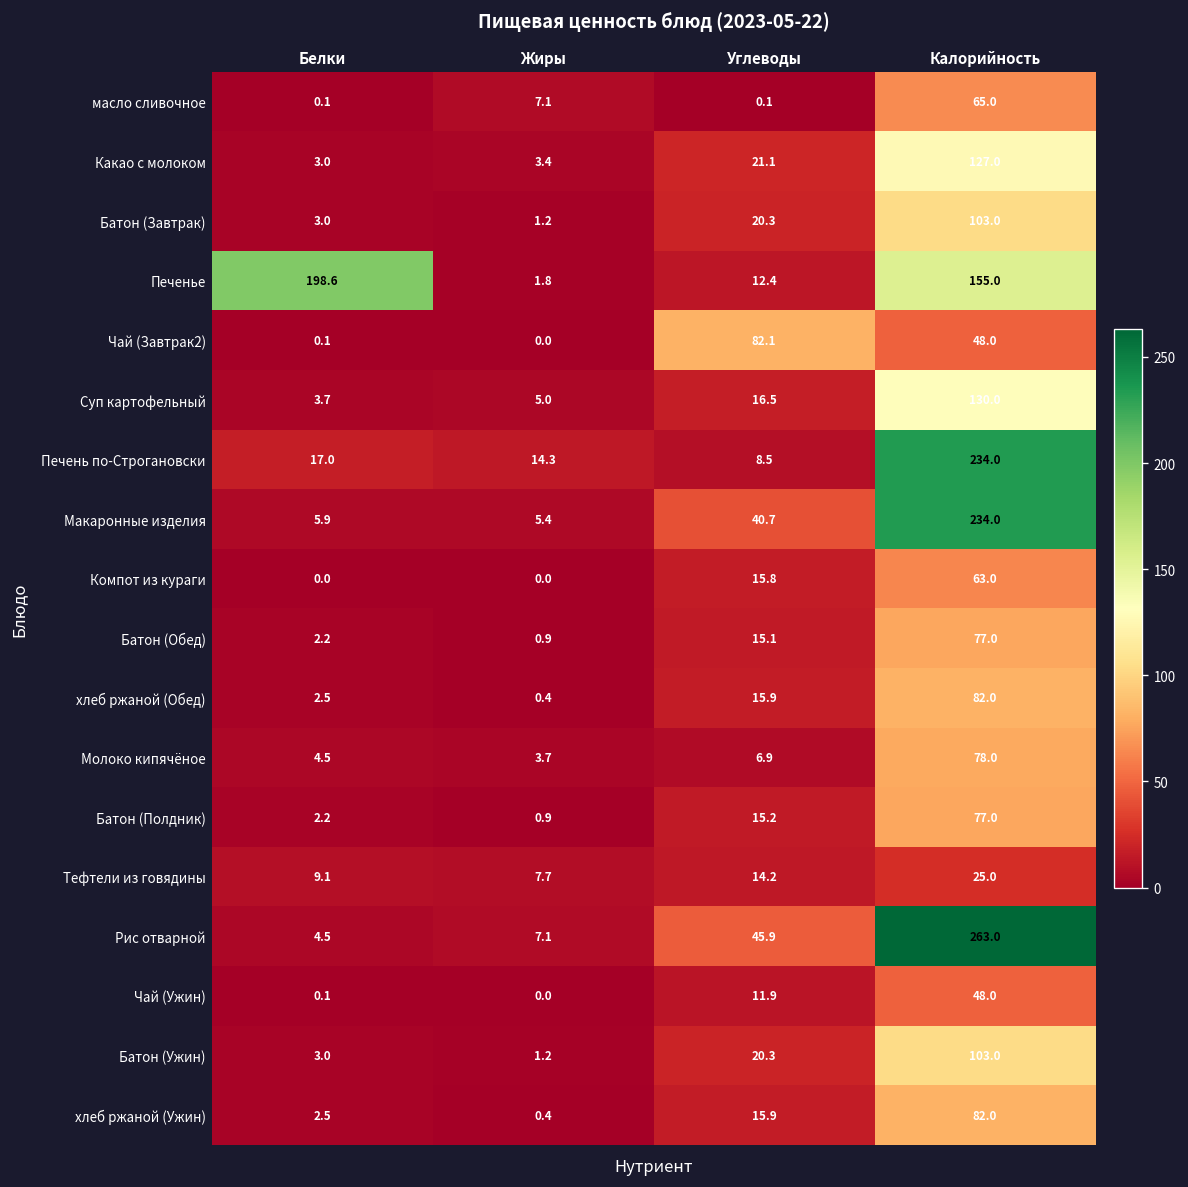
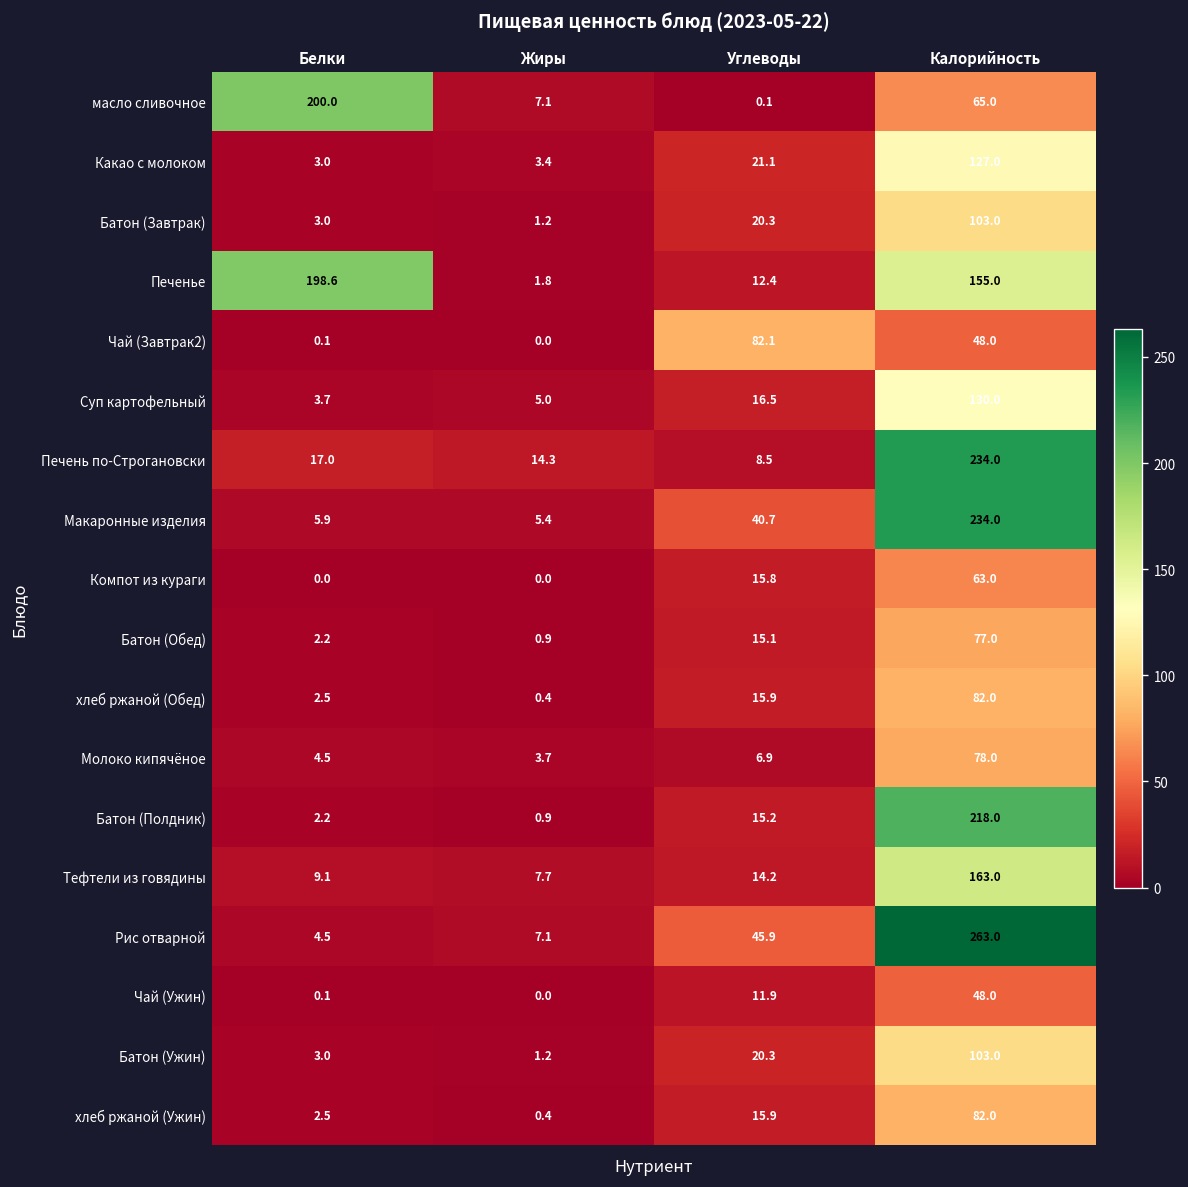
  {
    "масло сливочное": {
-     "Белки": 0.1,
+     "Белки": 200.0,
      "Жиры": 7.1,
      "Углеводы": 0.1,
      "Калорийность": 65.0
    },
    "Какао с молоком": {
      "Белки": 3.0,
      "Жиры": 3.4,
      "Углеводы": 21.1,
      "Калорийность": 127.0
    },
    "Батон (Завтрак)": {
      "Белки": 3.0,
      "Жиры": 1.2,
      "Углеводы": 20.3,
      "Калорийность": 103.0
    },
    "Печенье": {
      "Белки": 198.6,
      "Жиры": 1.8,
      "Углеводы": 12.4,
      "Калорийность": 155.0
    },
    "Чай (Завтрак2)": {
      "Белки": 0.1,
      "Жиры": 0.0,
      "Углеводы": 82.1,
      "Калорийность": 48.0
    },
    "Суп картофельный": {
      "Белки": 3.7,
      "Жиры": 5.0,
      "Углеводы": 16.5,
      "Калорийность": 130.0
    },
    "Печень по-Строгановски": {
      "Белки": 17.0,
      "Жиры": 14.3,
      "Углеводы": 8.5,
      "Калорийность": 234.0
    },
    "Макаронные изделия": {
      "Белки": 5.9,
      "Жиры": 5.4,
      "Углеводы": 40.7,
      "Калорийность": 234.0
    },
    "Компот из кураги": {
      "Белки": 0.0,
      "Жиры": 0.0,
      "Углеводы": 15.8,
      "Калорийность": 63.0
    },
    "Батон (Обед)": {
      "Белки": 2.2,
      "Жиры": 0.9,
      "Углеводы": 15.1,
      "Калорийность": 77.0
    },
    "хлеб ржаной (Обед)": {
      "Белки": 2.5,
      "Жиры": 0.4,
      "Углеводы": 15.9,
      "Калорийность": 82.0
    },
    "Молоко кипячёное": {
      "Белки": 4.5,
      "Жиры": 3.7,
      "Углеводы": 6.9,
      "Калорийность": 78.0
    },
    "Батон (Полдник)": {
      "Белки": 2.2,
      "Жиры": 0.9,
      "Углеводы": 15.2,
-     "Калорийность": 77.0
+     "Калорийность": 218.0
    },
    "Тефтели из говядины": {
      "Белки": 9.1,
      "Жиры": 7.7,
      "Углеводы": 14.2,
-     "Калорийность": 25.0
+     "Калорийность": 163.0
    },
    "Рис отварной": {
      "Белки": 4.5,
      "Жиры": 7.1,
      "Углеводы": 45.9,
      "Калорийность": 263.0
    },
    "Чай (Ужин)": {
      "Белки": 0.1,
      "Жиры": 0.0,
      "Углеводы": 11.9,
      "Калорийность": 48.0
    },
    "Батон (Ужин)": {
      "Белки": 3.0,
      "Жиры": 1.2,
      "Углеводы": 20.3,
      "Калорийность": 103.0
    },
    "хлеб ржаной (Ужин)": {
      "Белки": 2.5,
      "Жиры": 0.4,
      "Углеводы": 15.9,
      "Калорийность": 82.0
    }
  }
